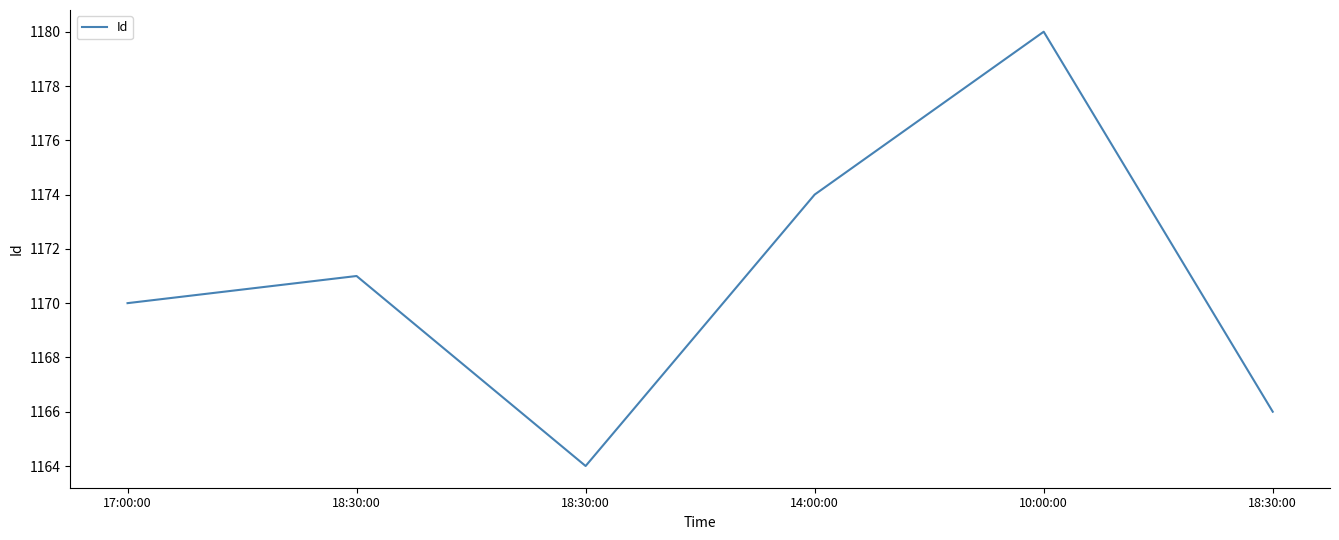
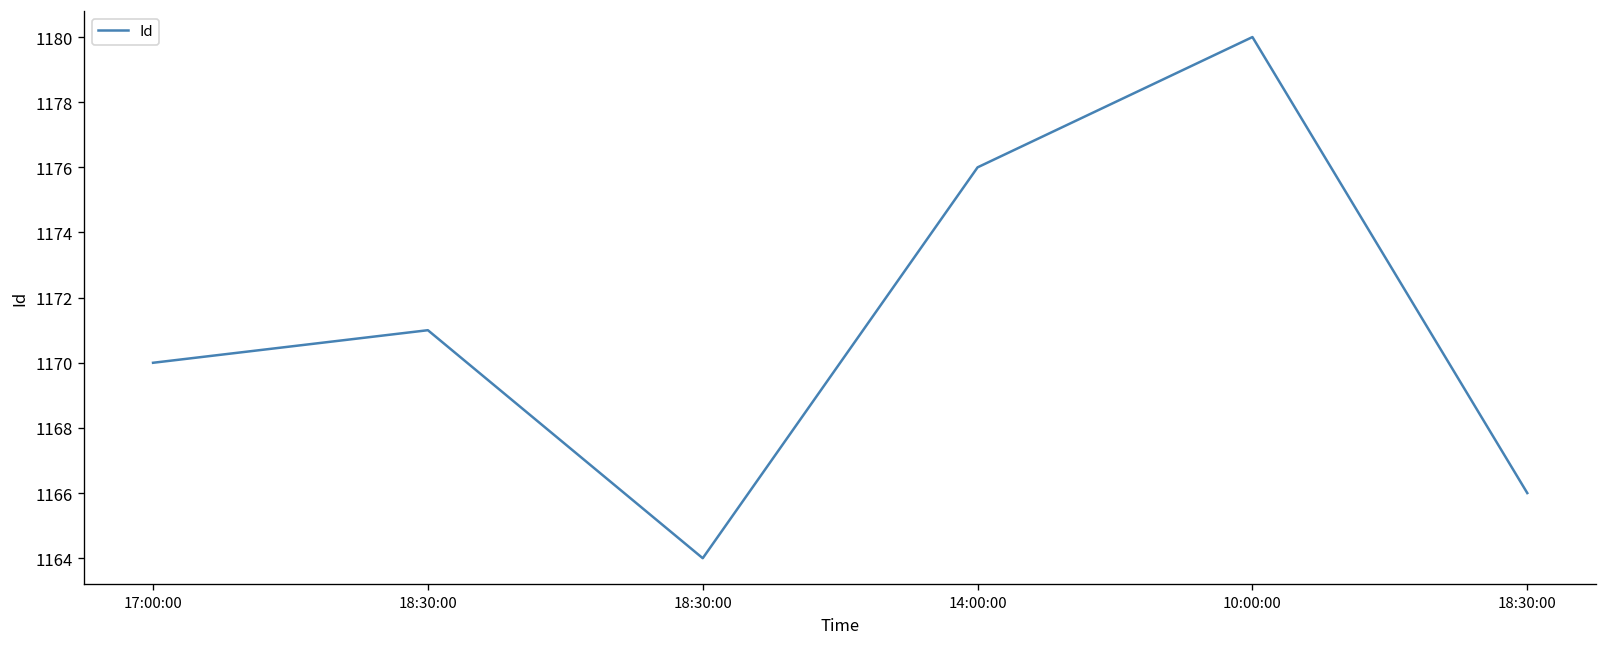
  {
    "17:00:00": 1170,
-   "14:00:00": 1174,
+   "14:00:00": 1176,
    "10:00:00": 1180
  }
